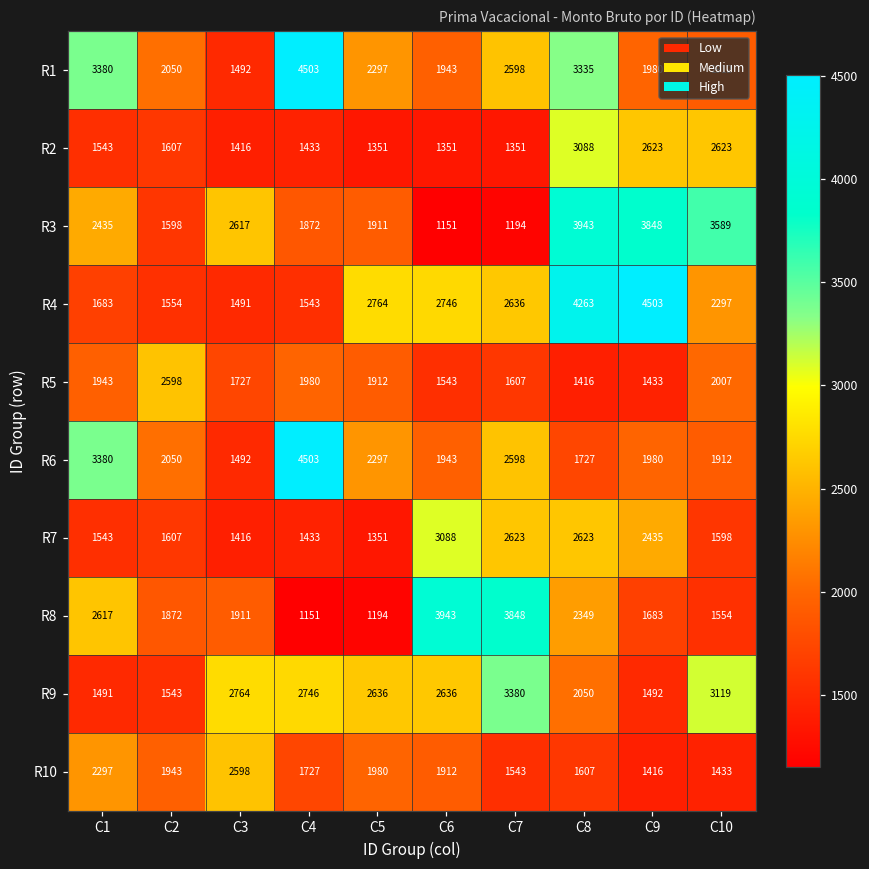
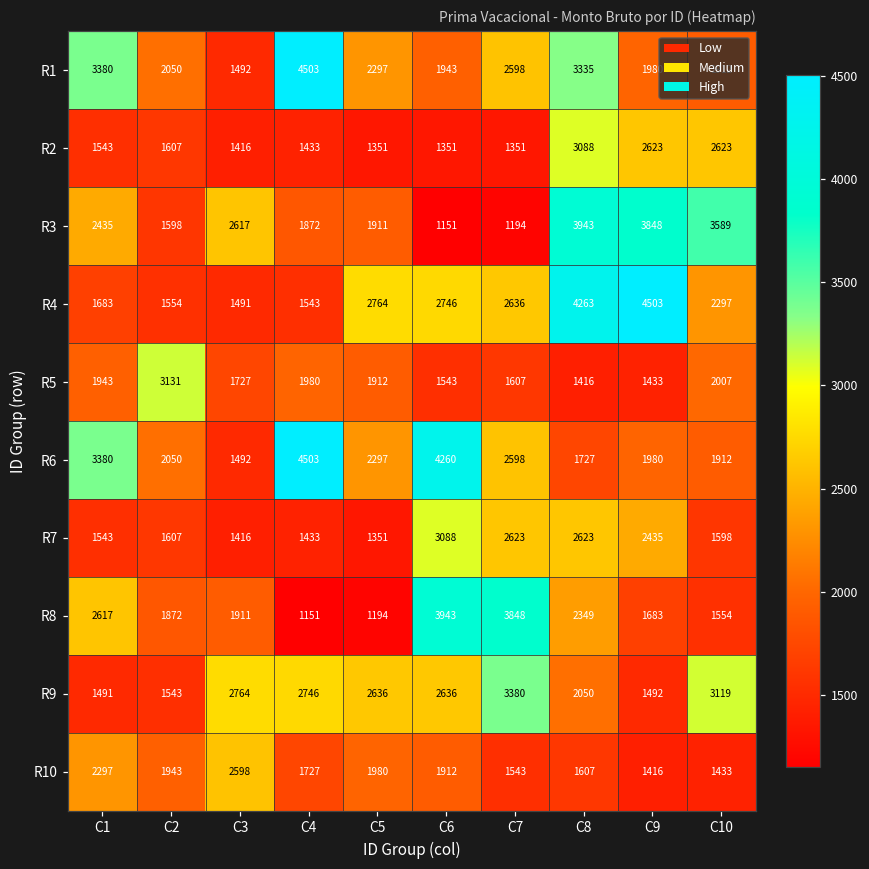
  {
    "R1": {
      "C1": 3380,
      "C2": 2050,
      "C3": 1492,
      "C4": 4503,
      "C5": 2297,
      "C6": 1943,
      "C7": 2598,
      "C8": 3335
    },
    "R2": {
      "C1": 1543,
      "C2": 1607,
      "C3": 1416,
      "C4": 1433,
      "C5": 1351,
      "C6": 1351,
      "C7": 1351,
      "C8": 3088,
      "C9": 2623,
      "C10": 2623
    },
    "R3": {
      "C1": 2435,
      "C2": 1598,
      "C3": 2617,
      "C4": 1872,
      "C5": 1911,
      "C6": 1151,
      "C7": 1194,
      "C8": 3943,
      "C9": 3848,
      "C10": 3589
    },
    "R4": {
      "C1": 1683,
      "C2": 1554,
      "C3": 1491,
      "C4": 1543,
      "C5": 2764,
      "C6": 2746,
      "C7": 2636,
      "C8": 4263,
      "C9": 4503,
      "C10": 2297
    },
    "R5": {
      "C1": 1943,
-     "C2": 2598,
+     "C2": 3131,
      "C3": 1727,
      "C4": 1980,
      "C5": 1912,
      "C6": 1543,
      "C7": 1607,
      "C8": 1416,
      "C9": 1433,
      "C10": 2007
    },
    "R6": {
      "C1": 3380,
      "C2": 2050,
      "C3": 1492,
      "C4": 4503,
      "C5": 2297,
-     "C6": 1943,
+     "C6": 4260,
      "C7": 2598,
      "C8": 1727,
      "C9": 1980,
      "C10": 1912
    },
    "R7": {
      "C1": 1543,
      "C2": 1607,
      "C3": 1416,
      "C4": 1433,
      "C5": 1351,
      "C6": 3088,
      "C7": 2623,
      "C8": 2623,
      "C9": 2435,
      "C10": 1598
    },
    "R8": {
      "C1": 2617,
      "C2": 1872,
      "C3": 1911,
      "C4": 1151,
      "C5": 1194,
      "C6": 3943,
      "C7": 3848,
      "C8": 2349,
      "C9": 1683,
      "C10": 1554
    },
    "R9": {
      "C1": 1491,
      "C2": 1543,
      "C3": 2764,
      "C4": 2746,
      "C5": 2636,
      "C6": 2636,
      "C7": 3380,
      "C8": 2050,
      "C9": 1492,
      "C10": 3119
    },
    "R10": {
      "C1": 2297,
      "C2": 1943,
      "C3": 2598,
      "C4": 1727,
      "C5": 1980,
      "C6": 1912,
      "C7": 1543,
      "C8": 1607,
      "C9": 1416,
      "C10": 1433
    }
  }
